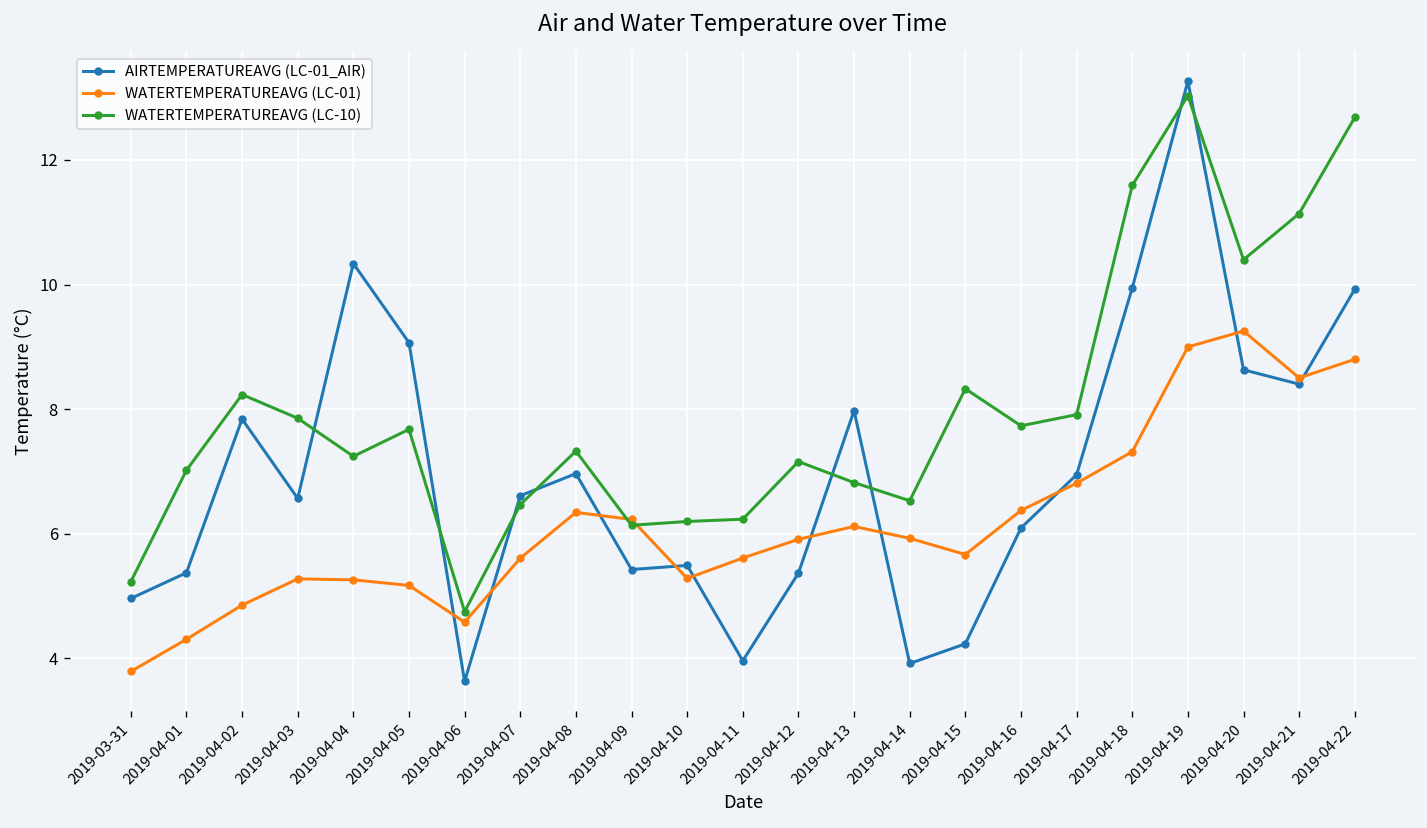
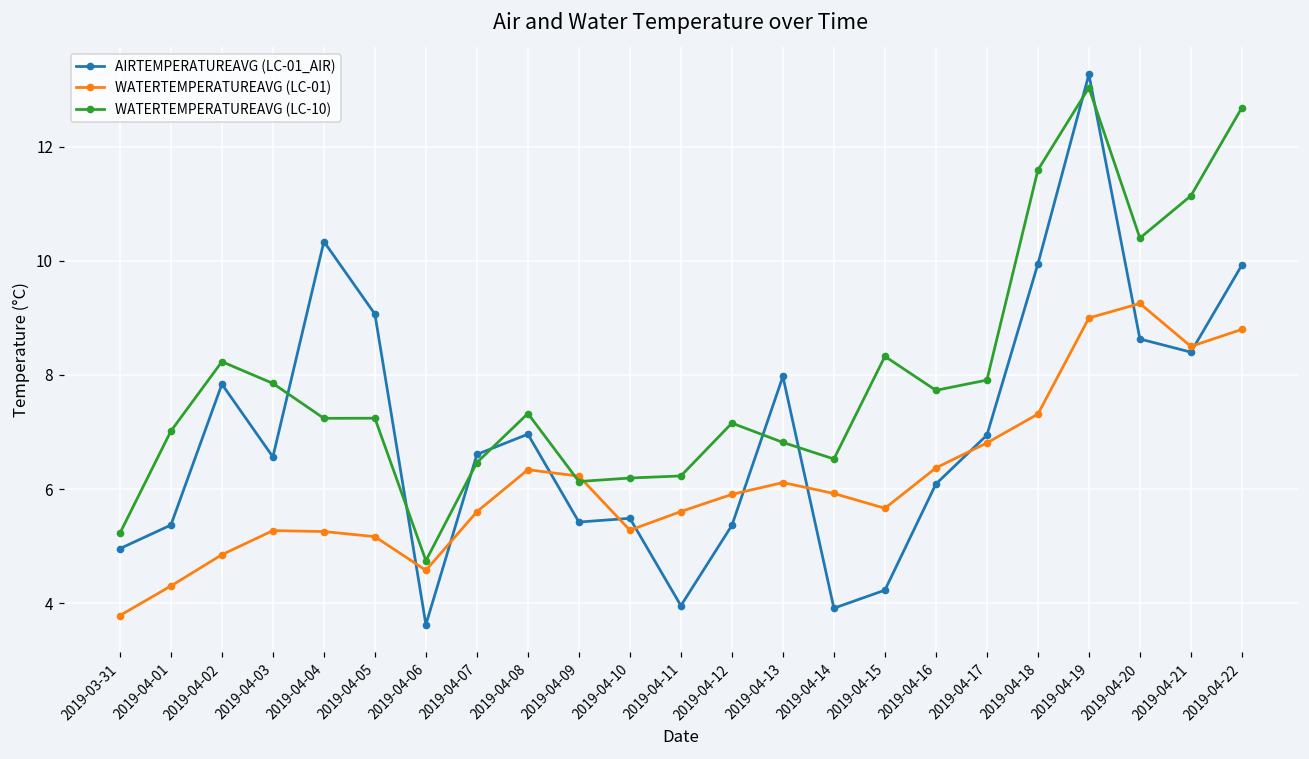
  {
    "AIRTEMPERATUREAVG (LC-01_AIR)": {
      "2019-03-31": 5.0,
      "2019-04-01": 5.4,
      "2019-04-02": 7.8,
      "2019-04-03": 6.6,
      "2019-04-04": 10.3,
      "2019-04-05": 9.1,
      "2019-04-06": 3.6,
      "2019-04-07": 6.6,
      "2019-04-08": 7.0,
      "2019-04-09": 5.4,
      "2019-04-10": 5.5,
      "2019-04-11": 4.0,
      "2019-04-12": 5.4,
      "2019-04-13": 8.0,
      "2019-04-14": 3.9,
      "2019-04-15": 4.2,
      "2019-04-16": 6.1,
      "2019-04-17": 6.9,
      "2019-04-18": 9.9,
      "2019-04-19": 13.3,
      "2019-04-20": 8.6,
      "2019-04-21": 8.4,
      "2019-04-22": 9.9
    },
    "WATERTEMPERATUREAVG (LC-01)": {
      "2019-03-31": 3.8,
      "2019-04-01": 4.3,
      "2019-04-02": 4.9,
      "2019-04-03": 5.3,
      "2019-04-04": 5.3,
      "2019-04-05": 5.2,
      "2019-04-06": 4.6,
      "2019-04-07": 5.6,
      "2019-04-08": 6.3,
      "2019-04-09": 6.2,
      "2019-04-10": 5.3,
      "2019-04-11": 5.6,
      "2019-04-12": 5.9,
      "2019-04-13": 6.1,
      "2019-04-14": 5.9,
      "2019-04-15": 5.7,
      "2019-04-16": 6.4,
      "2019-04-17": 6.8,
      "2019-04-18": 7.3,
      "2019-04-19": 9.0,
      "2019-04-20": 9.3,
      "2019-04-21": 8.5,
      "2019-04-22": 8.8
    },
    "WATERTEMPERATUREAVG (LC-10)": {
      "2019-03-31": 5.2,
      "2019-04-01": 7.0,
      "2019-04-02": 8.2,
      "2019-04-03": 7.9,
      "2019-04-04": 7.2,
-     "2019-04-05": 7.7,
+     "2019-04-05": 7.2,
      "2019-04-06": 4.7,
      "2019-04-07": 6.5,
      "2019-04-08": 7.3,
      "2019-04-09": 6.1,
      "2019-04-10": 6.2,
      "2019-04-11": 6.2,
      "2019-04-12": 7.2,
      "2019-04-13": 6.8,
      "2019-04-14": 6.5,
      "2019-04-15": 8.3,
      "2019-04-16": 7.7,
      "2019-04-17": 7.9,
      "2019-04-18": 11.6,
      "2019-04-19": 13.0,
      "2019-04-20": 10.4,
      "2019-04-21": 11.1,
      "2019-04-22": 12.7
    }
  }
